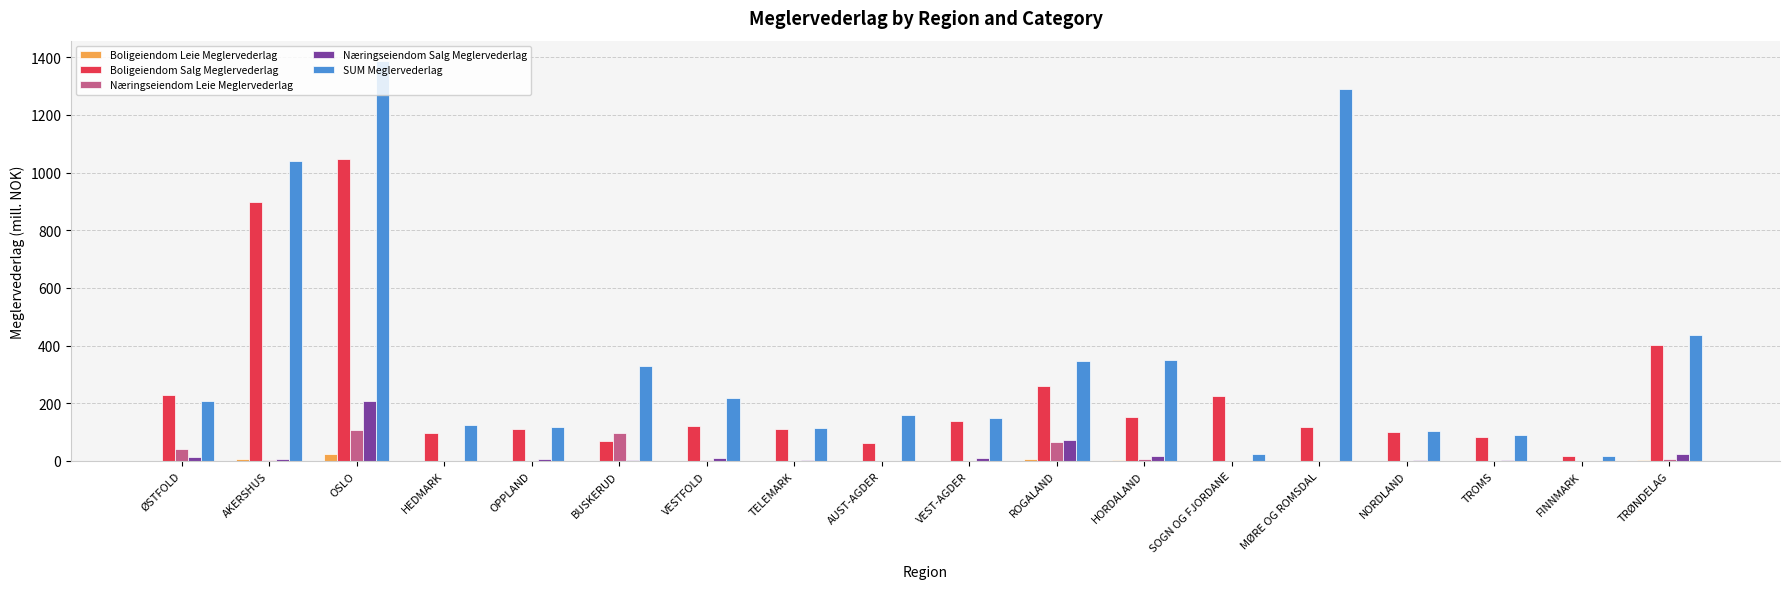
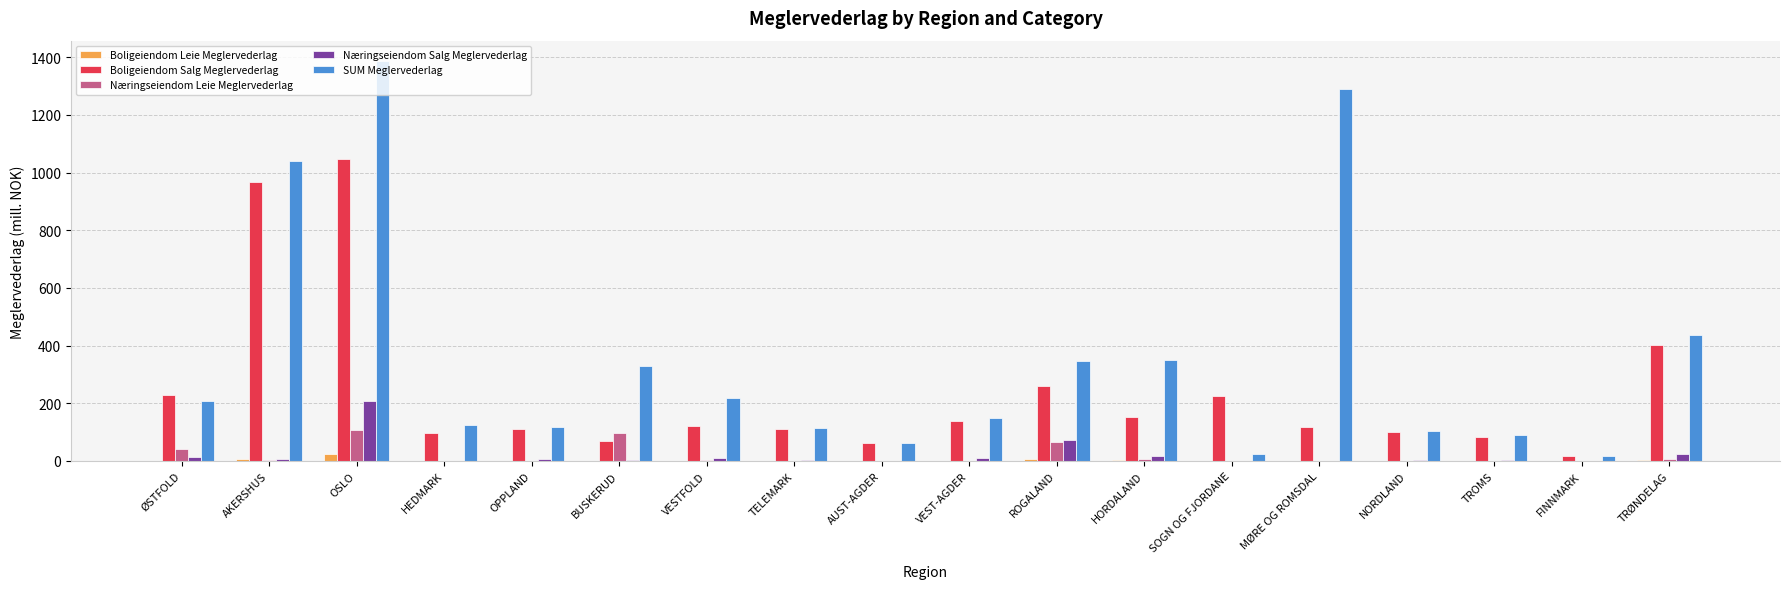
  {
    "Boligeiendom Leie Meglervederlag": {
      "OSLO": 30,
      "OPPLAND": 0,
      "AUST-AGDER": 0,
      "VEST-AGDER": 0,
      "SOGN OG FJORDANE": 0,
      "MØRE OG ROMSDAL": 0,
      "NORDLAND": 0,
      "TROMS": 0,
      "FINNMARK": 0
    },
    "Boligeiendom Salg Meglervederlag": {
      "ØSTFOLD": 230,
-     "AKERSHUS": 900,
+     "AKERSHUS": 970,
      "OSLO": 1050,
      "HEDMARK": 100,
      "OPPLAND": 110,
      "BUSKERUD": 70,
      "VESTFOLD": 120,
      "TELEMARK": 110,
      "AUST-AGDER": 60,
      "VEST-AGDER": 140,
      "ROGALAND": 260,
      "HORDALAND": 150,
      "SOGN OG FJORDANE": 230,
      "MØRE OG ROMSDAL": 120,
      "NORDLAND": 100,
      "TROMS": 80,
      "FINNMARK": 20,
      "TRØNDELAG": 400
    },
    "Næringseiendom Leie Meglervederlag": {
      "ØSTFOLD": 40,
      "OSLO": 110,
      "BUSKERUD": 100,
      "ROGALAND": 70,
      "SOGN OG FJORDANE": 0,
      "FINNMARK": 0
    },
    "Næringseiendom Salg Meglervederlag": {
      "ØSTFOLD": 10,
      "OSLO": 210,
      "VESTFOLD": 10,
      "VEST-AGDER": 10,
      "ROGALAND": 70,
      "HORDALAND": 20,
      "TRØNDELAG": 20
    },
    "SUM Meglervederlag": {
      "ØSTFOLD": 210,
      "AKERSHUS": 1040,
      "HEDMARK": 130,
      "OPPLAND": 120,
      "BUSKERUD": 330,
      "VESTFOLD": 220,
      "TELEMARK": 110,
-     "AUST-AGDER": 160,
+     "AUST-AGDER": 60,
      "VEST-AGDER": 150,
      "ROGALAND": 350,
      "HORDALAND": 350,
      "SOGN OG FJORDANE": 20,
      "MØRE OG ROMSDAL": 1290,
      "NORDLAND": 100,
      "TROMS": 90,
      "FINNMARK": 20,
      "TRØNDELAG": 440
    }
  }
